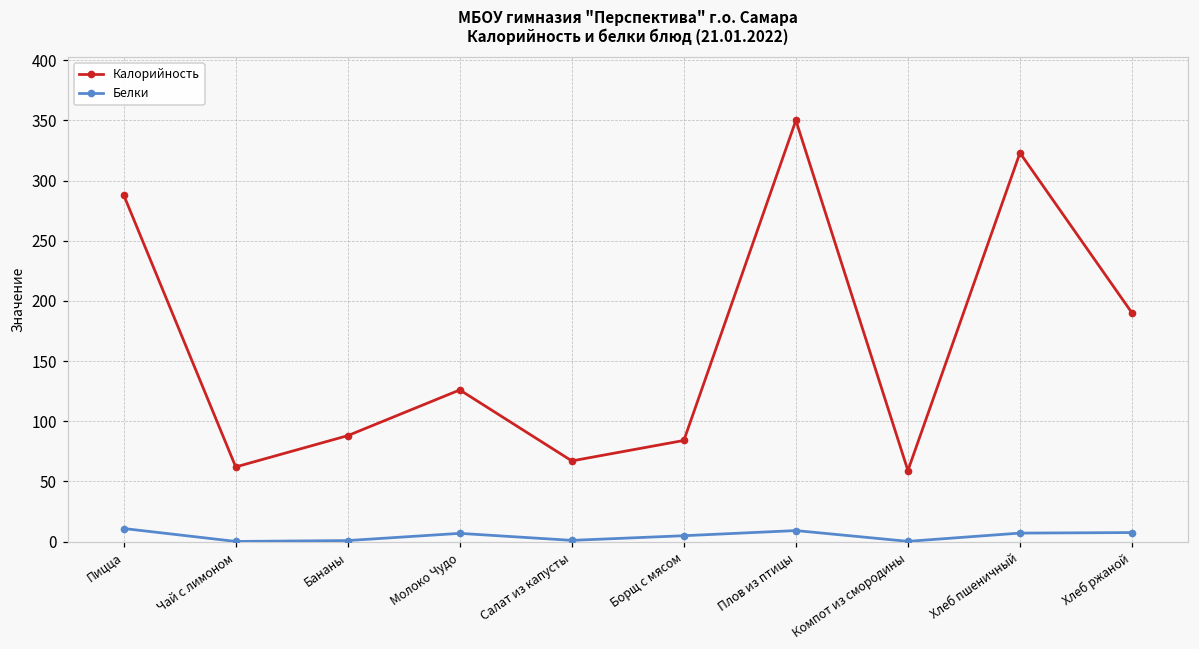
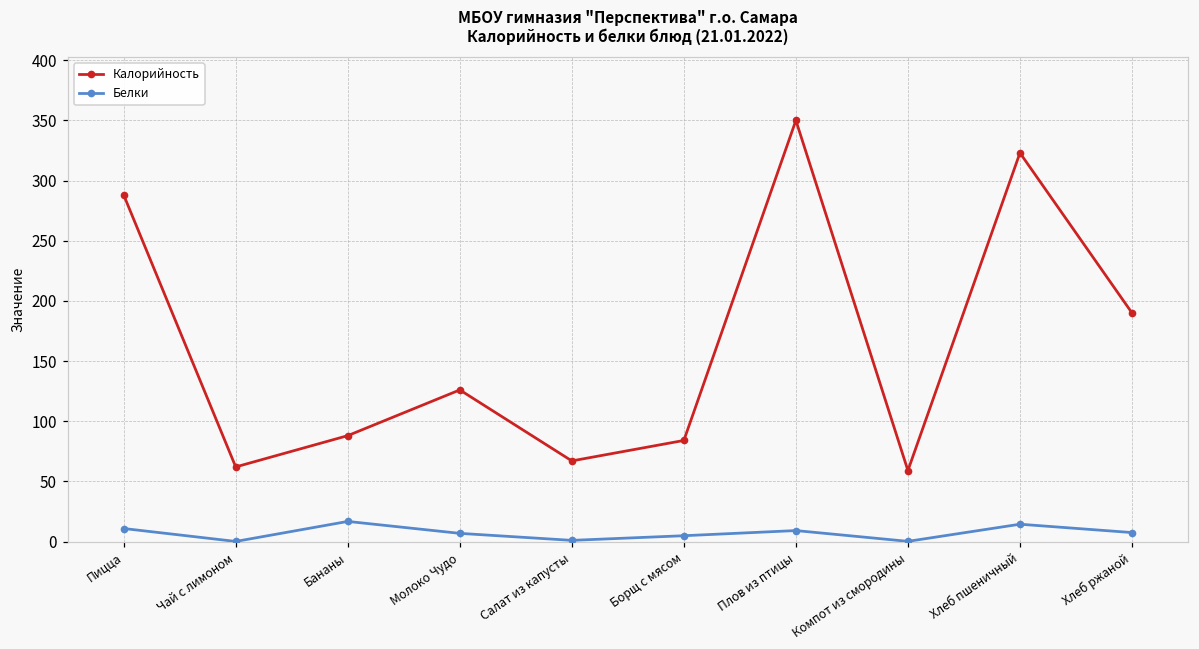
  {
    "Калорийность": {
      "Пицца": 288,
      "Чай с лимоном": 62,
      "Бананы": 88,
      "Молоко Чудо": 126,
      "Салат из капусты": 67,
      "Борщ с мясом": 84,
      "Плов из птицы": 350,
      "Компот из смородины": 59,
      "Хлеб пшеничный": 323,
      "Хлеб ржаной": 190
    },
    "Белки": {
      "Пицца": 11,
      "Чай с лимоном": 0,
-     "Бананы": 1,
+     "Бананы": 17,
      "Молоко Чудо": 7,
      "Салат из капусты": 1,
      "Борщ с мясом": 5,
      "Плов из птицы": 9,
      "Компот из смородины": 0,
-     "Хлеб пшеничный": 7,
+     "Хлеб пшеничный": 14,
      "Хлеб ржаной": 7
    }
  }
